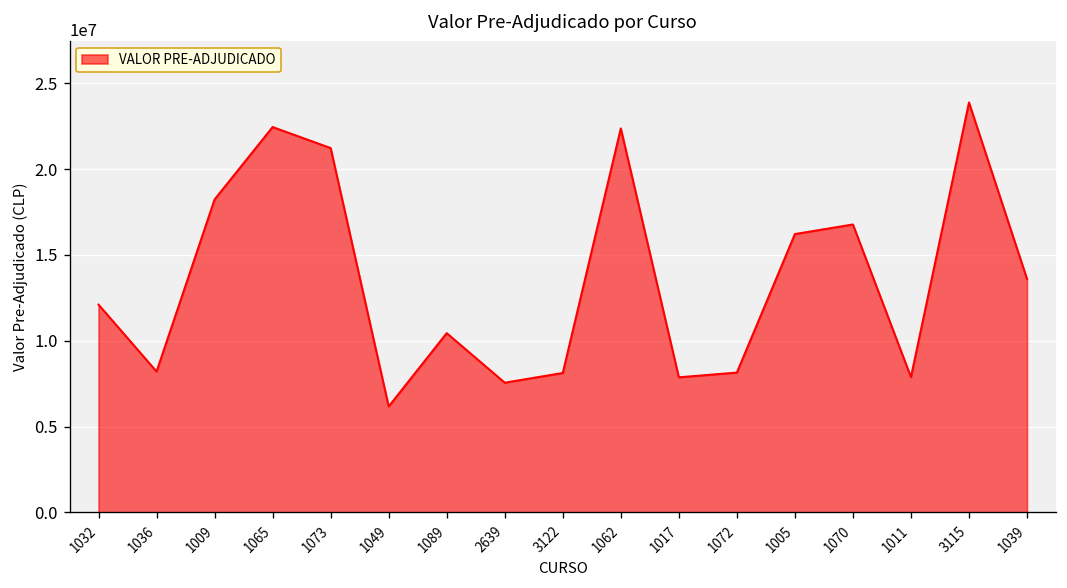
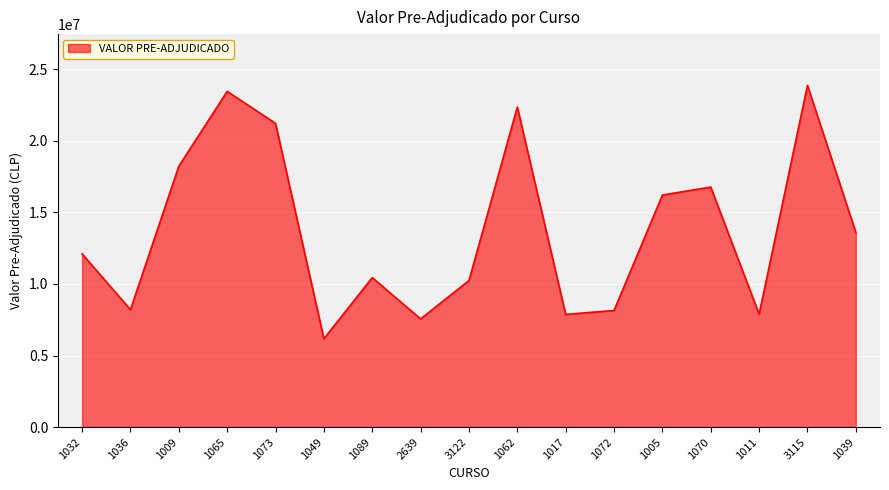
  {
    "1032": 12100000,
    "1036": 8200000,
    "1009": 18200000,
-   "1065": 22400000,
+   "1065": 23500000,
    "1073": 21200000,
    "1049": 6200000,
    "1089": 10400000,
    "2639": 7600000,
-   "3122": 8100000,
+   "3122": 10200000,
    "1062": 22400000,
    "1017": 7900000,
    "1072": 8100000,
    "1005": 16200000,
    "1070": 16800000,
    "1011": 7900000,
    "3115": 23900000,
    "1039": 13600000
  }
